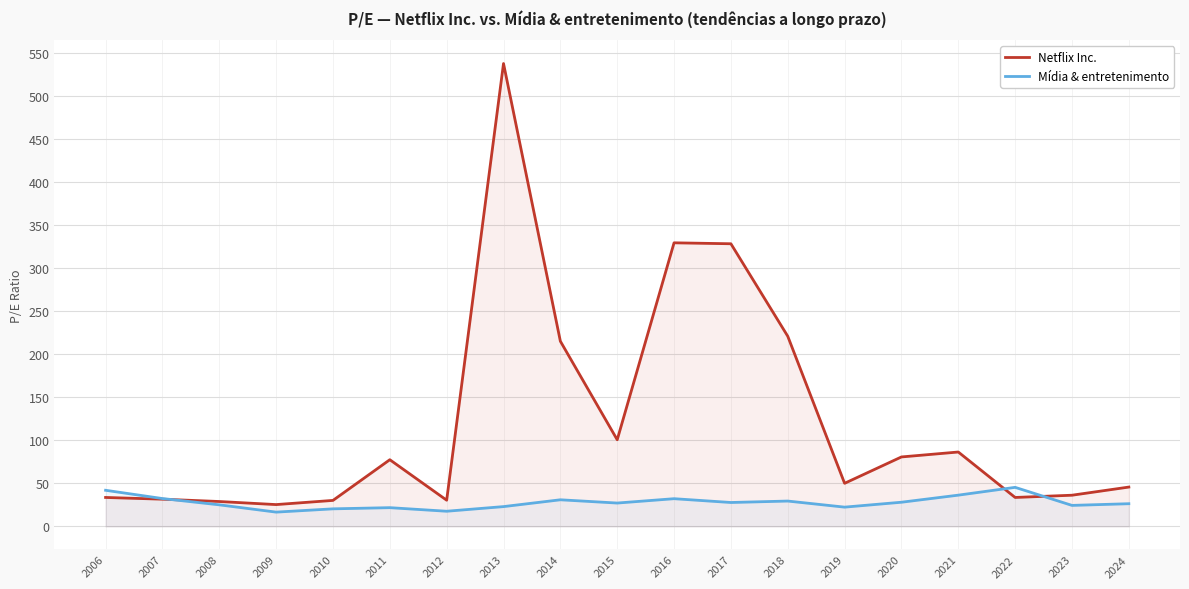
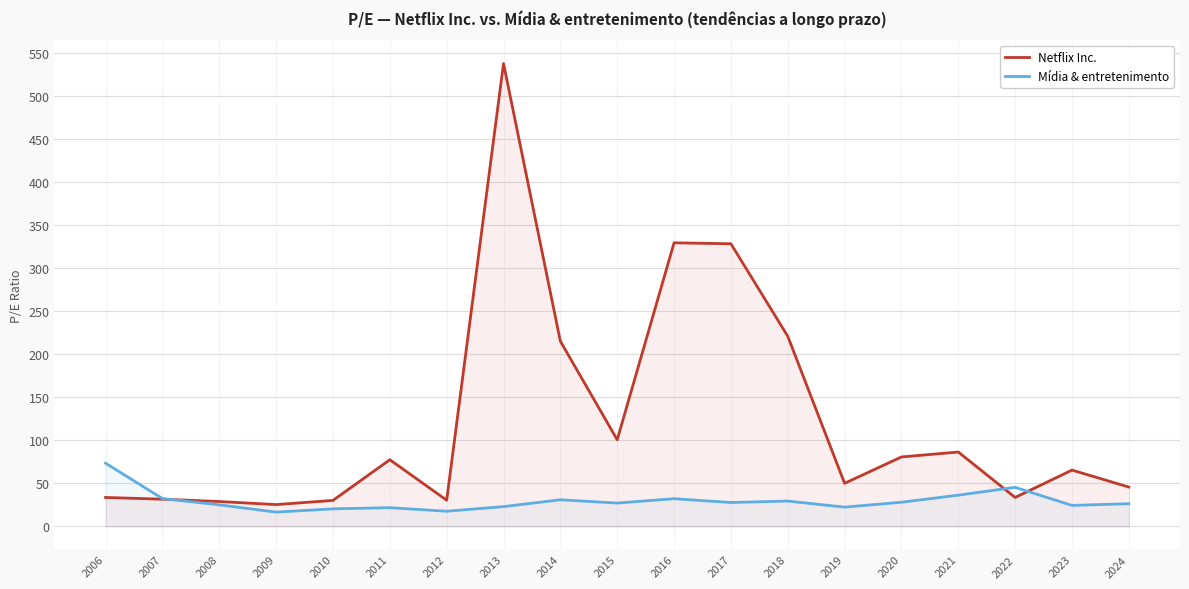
  {
    "Netflix Inc.": {
      "2006": 30,
      "2008": 30,
      "2009": 30,
      "2010": 30,
      "2011": 80,
      "2012": 30,
      "2013": 540,
      "2014": 220,
      "2015": 100,
      "2016": 330,
      "2017": 330,
      "2018": 220,
      "2019": 50,
      "2020": 80,
      "2021": 90,
      "2022": 30,
-     "2023": 40,
+     "2023": 70,
      "2024": 50
    },
    "Mídia & entretenimento": {
-     "2006": 40,
+     "2006": 70,
      "2008": 30,
      "2009": 20,
      "2010": 20,
      "2011": 20,
      "2012": 20,
      "2013": 20,
      "2014": 30,
      "2015": 30,
      "2016": 30,
      "2017": 30,
      "2018": 30,
      "2019": 20,
      "2020": 30,
      "2021": 40,
      "2022": 50,
      "2023": 20,
      "2024": 30
    }
  }
